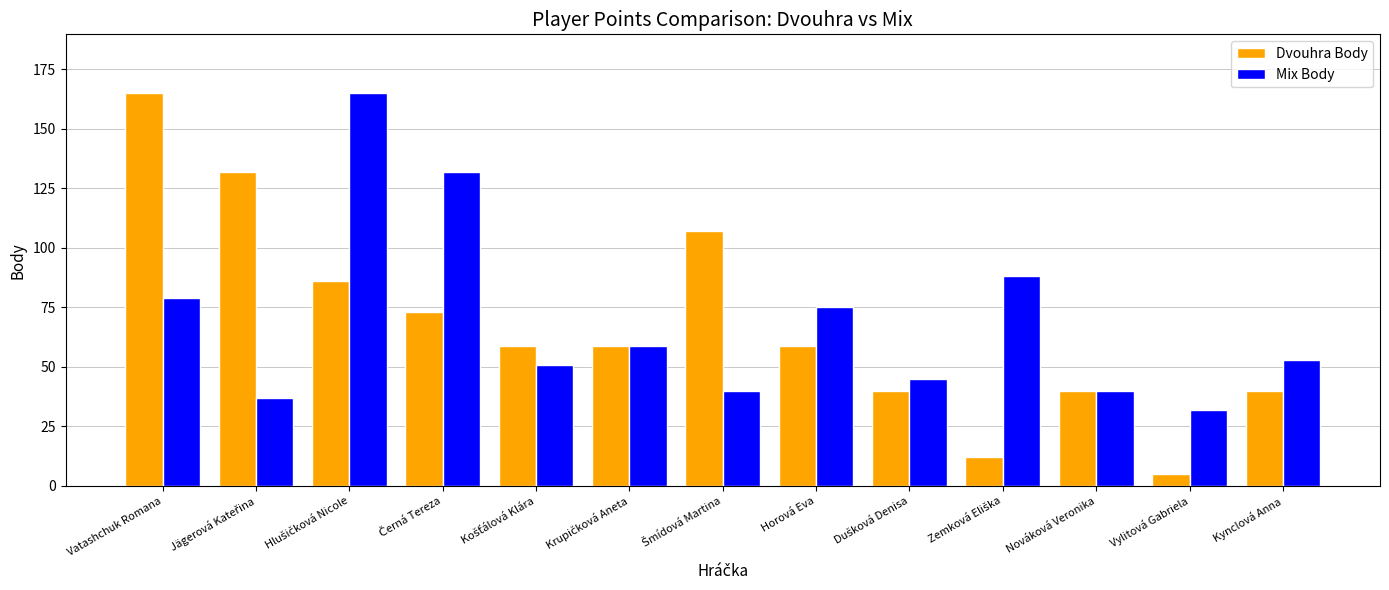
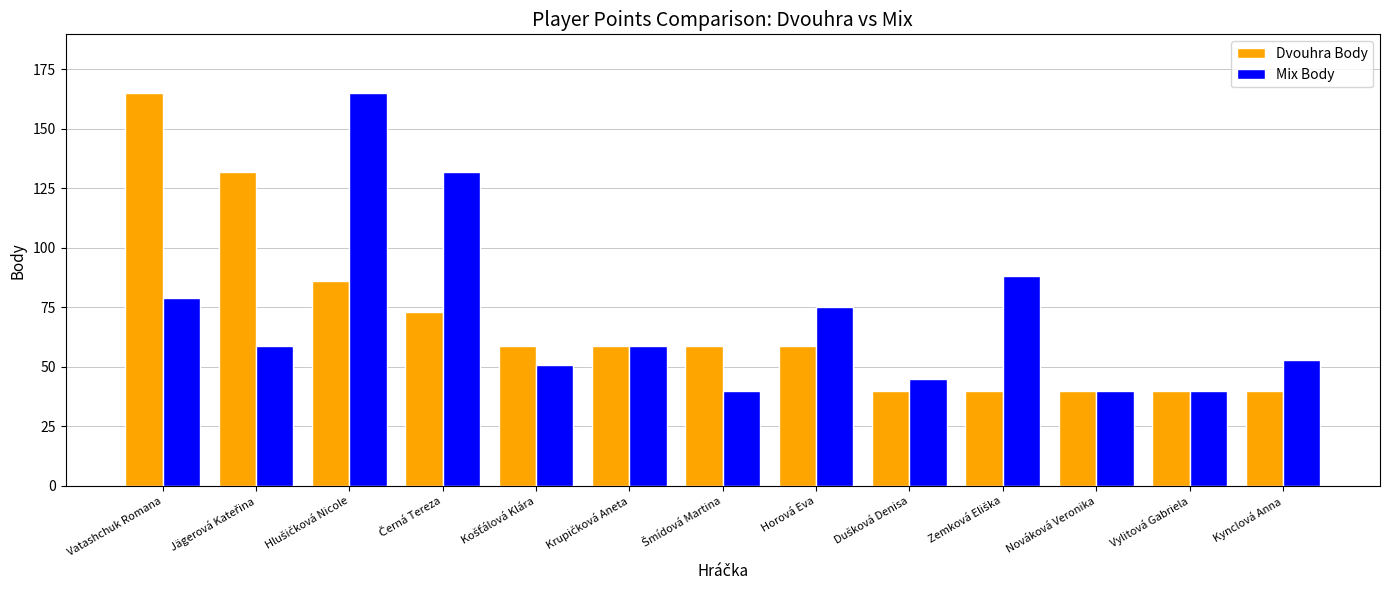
  {
    "Dvouhra Body": {
      "Vatashchuk Romana": 165,
      "Jägerová Kateřina": 132,
      "Hlušičková Nicole": 86,
      "Černá Tereza": 73,
      "Košťálová Klára": 59,
      "Krupičková Aneta": 59,
-     "Šmídová Martina": 107,
+     "Šmídová Martina": 59,
      "Horová Eva": 59,
      "Dušková Denisa": 40,
-     "Zemková Eliška": 12,
+     "Zemková Eliška": 40,
      "Nováková Veronika": 40,
-     "Vylitová Gabriela": 5,
+     "Vylitová Gabriela": 40,
      "Kynclová Anna": 40
    },
    "Mix Body": {
      "Vatashchuk Romana": 79,
-     "Jägerová Kateřina": 37,
+     "Jägerová Kateřina": 59,
      "Hlušičková Nicole": 165,
      "Černá Tereza": 132,
      "Košťálová Klára": 51,
      "Krupičková Aneta": 59,
      "Šmídová Martina": 40,
      "Horová Eva": 75,
      "Dušková Denisa": 45,
      "Zemková Eliška": 88,
      "Nováková Veronika": 40,
-     "Vylitová Gabriela": 32,
+     "Vylitová Gabriela": 40,
      "Kynclová Anna": 53
    }
  }
